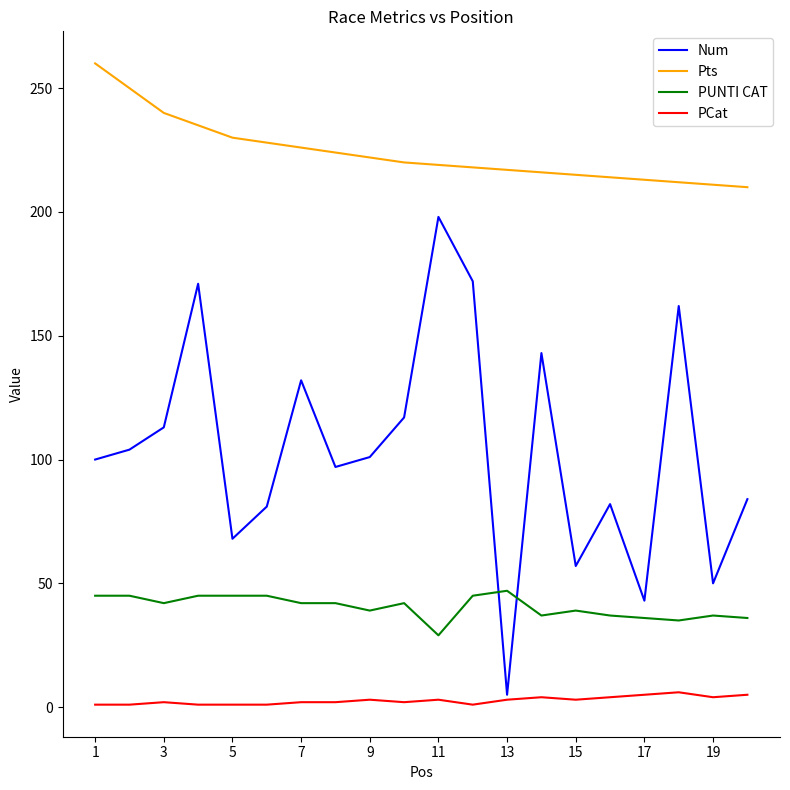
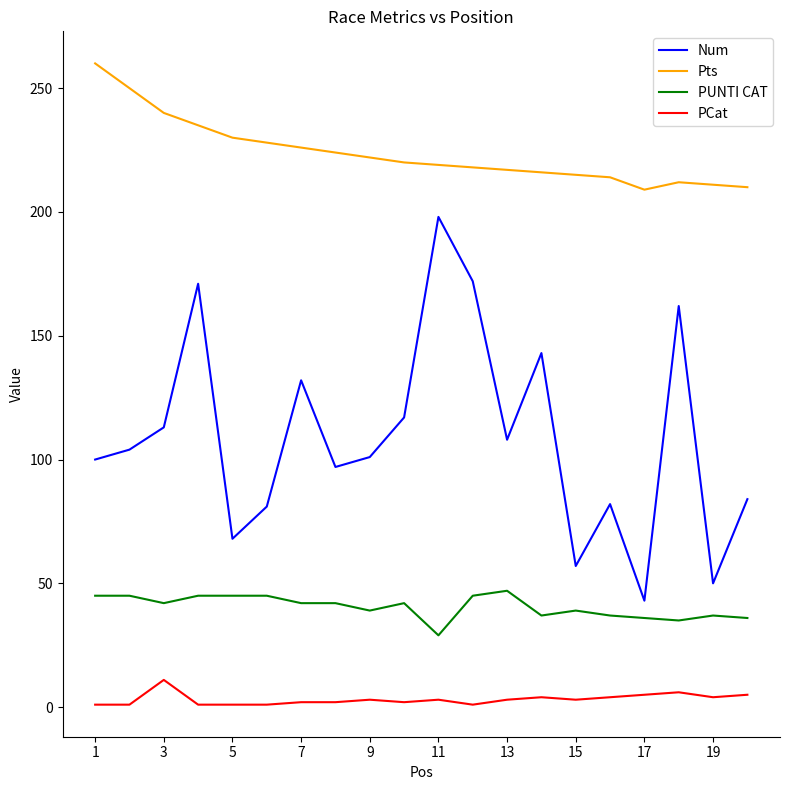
  {
    "Num": {
      "1": 100,
      "3": 113,
      "5": 68,
      "7": 132,
      "9": 101,
      "11": 198,
-     "13": 5,
+     "13": 108,
      "15": 57,
      "17": 43,
      "19": 50
    },
    "Pts": {
      "1": 260,
      "3": 240,
      "5": 230,
      "7": 226,
      "9": 222,
      "11": 219,
      "13": 217,
      "15": 215,
-     "17": 213,
+     "17": 209,
      "19": 211
    },
    "PUNTI CAT": {
      "1": 45,
      "3": 42,
      "5": 45,
      "7": 42,
      "9": 39,
      "11": 29,
      "13": 47,
      "15": 39,
      "17": 36,
      "19": 37
    },
    "PCat": {
      "1": 1,
-     "3": 2,
+     "3": 11,
      "5": 1,
      "7": 2,
      "9": 3,
      "11": 3,
      "13": 3,
      "15": 3,
      "17": 5,
      "19": 4
    }
  }
